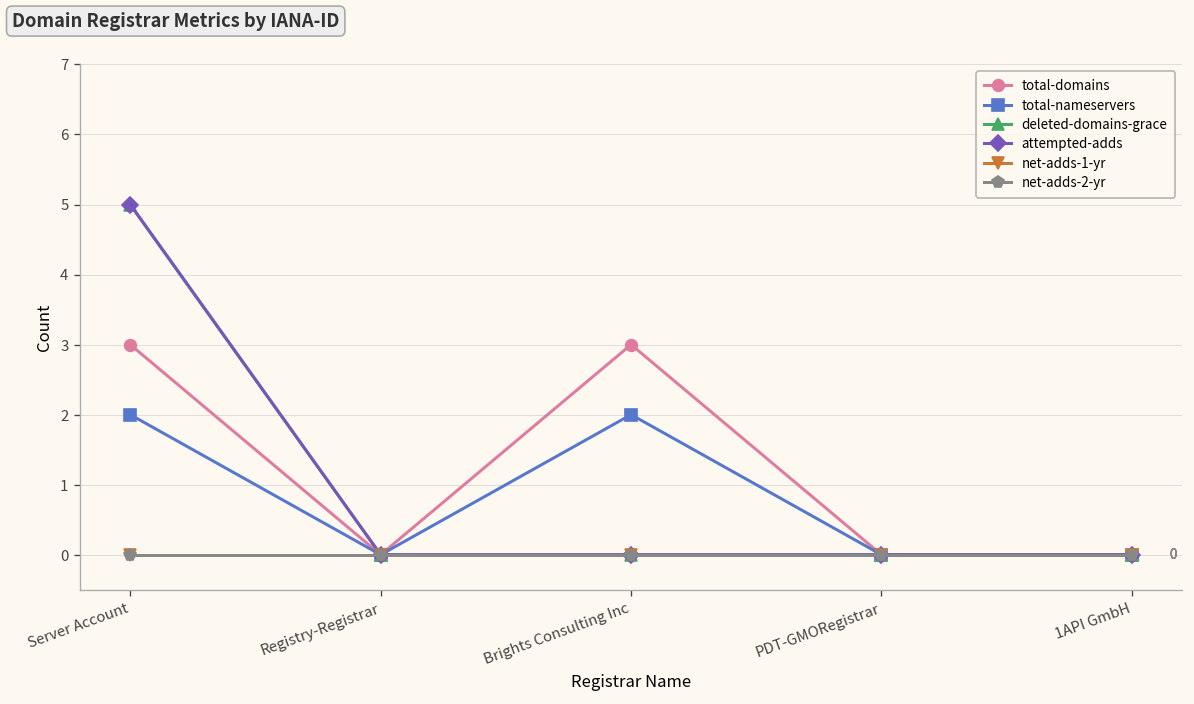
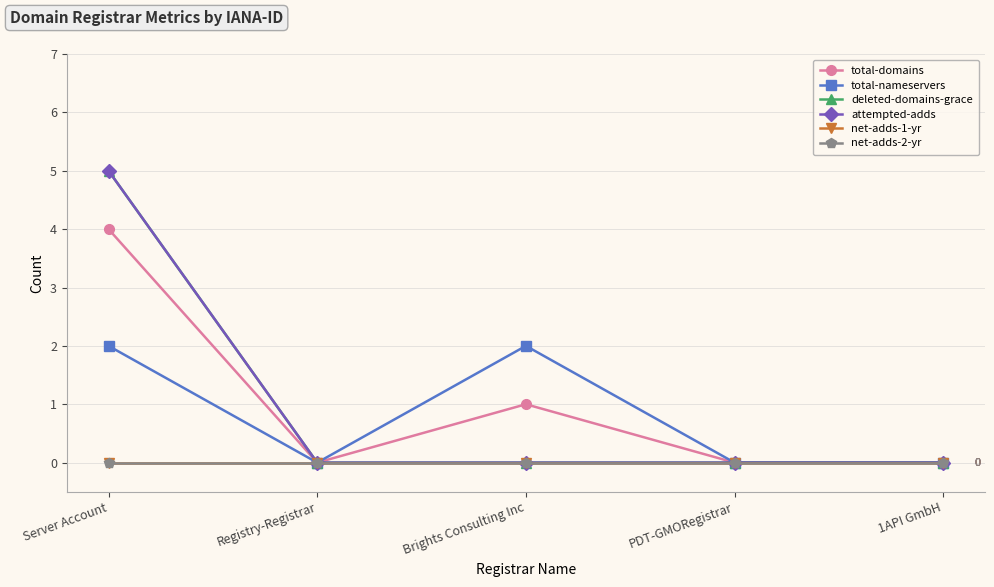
  {
    "total-domains": {
-     "Server Account": 3,
-     "Brights Consulting Inc": 3
+     "Server Account": 4,
+     "Brights Consulting Inc": 1
    },
    "net-adds-2-yr": {
      "Server Account": 0
    }
  }
